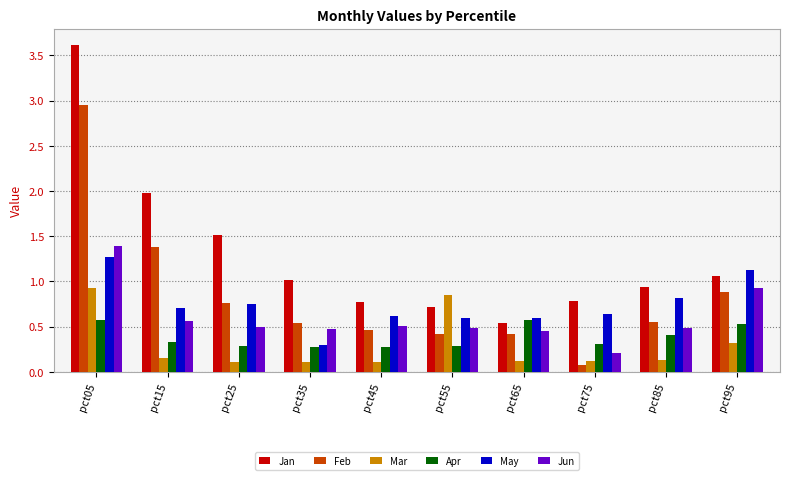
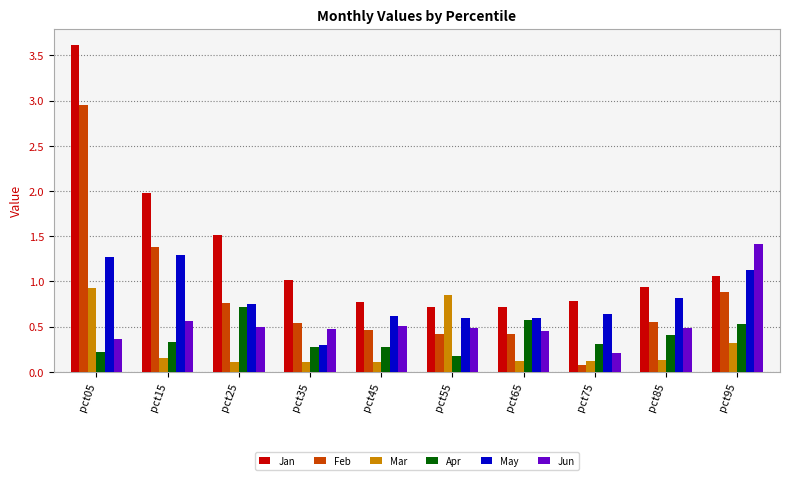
  {
    "Jan": {
      "pct05": 3.6,
      "pct15": 2.0,
      "pct25": 1.5,
      "pct35": 1.0,
      "pct45": 0.8,
      "pct55": 0.7,
-     "pct65": 0.5,
+     "pct65": 0.7,
      "pct75": 0.8,
      "pct85": 0.9,
      "pct95": 1.1
    },
    "Feb": {
      "pct05": 3.0,
      "pct15": 1.4,
      "pct25": 0.8,
      "pct35": 0.5,
      "pct45": 0.5,
      "pct55": 0.4,
      "pct65": 0.4,
      "pct75": 0.1,
      "pct85": 0.5,
      "pct95": 0.9
    },
    "Mar": {
      "pct05": 0.9,
      "pct15": 0.1,
      "pct25": 0.1,
      "pct35": 0.1,
      "pct45": 0.1,
      "pct55": 0.8,
      "pct65": 0.1,
      "pct75": 0.1,
      "pct85": 0.1,
      "pct95": 0.3
    },
    "Apr": {
-     "pct05": 0.6,
+     "pct05": 0.2,
      "pct15": 0.3,
-     "pct25": 0.3,
+     "pct25": 0.7,
      "pct35": 0.3,
      "pct45": 0.3,
-     "pct55": 0.3,
+     "pct55": 0.2,
      "pct65": 0.6,
      "pct75": 0.3,
      "pct85": 0.4,
      "pct95": 0.5
    },
    "May": {
      "pct05": 1.3,
-     "pct15": 0.7,
+     "pct15": 1.3,
      "pct25": 0.7,
      "pct35": 0.3,
      "pct45": 0.6,
      "pct55": 0.6,
      "pct65": 0.6,
      "pct75": 0.6,
      "pct85": 0.8,
      "pct95": 1.1
    },
    "Jun": {
-     "pct05": 1.4,
+     "pct05": 0.4,
      "pct15": 0.6,
      "pct25": 0.5,
      "pct35": 0.5,
      "pct45": 0.5,
      "pct55": 0.5,
      "pct65": 0.5,
      "pct75": 0.2,
      "pct85": 0.5,
-     "pct95": 0.9
+     "pct95": 1.4
    }
  }
